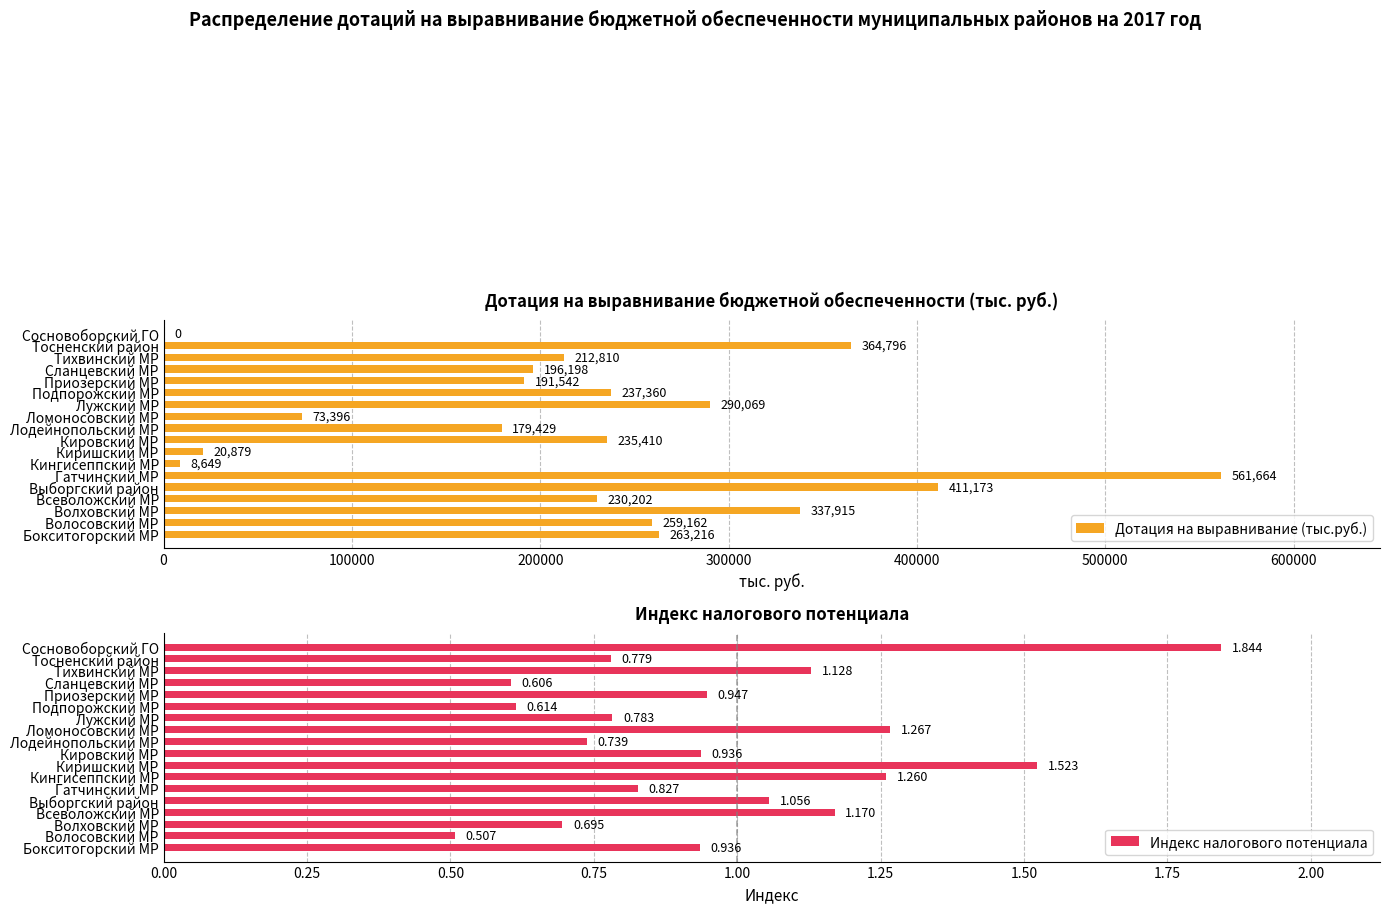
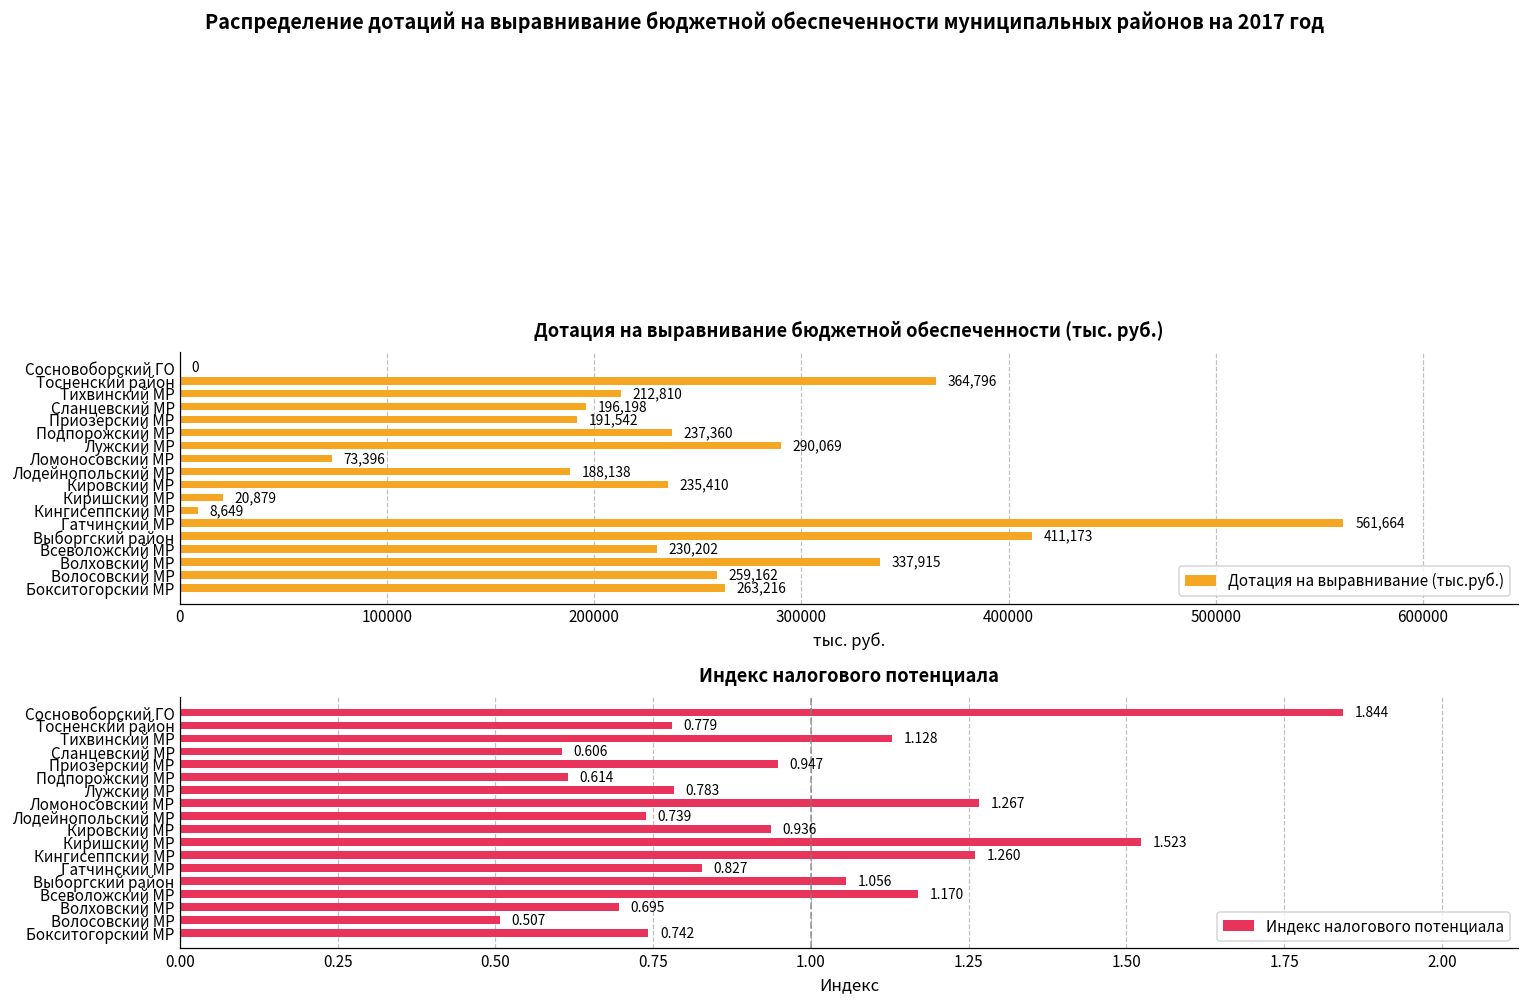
  {
    "Дотация на выравнивание бюджетной обеспеченности (тыс. руб.)": {
-     "Лодейнопольский МР": "179,429",
+     "Лодейнопольский МР": "188,138",
      "Кингисеппский МР": "8,649",
      "Бокситогорский МР": "263,216"
    },
    "Индекс налогового потенциала": {
      "Лодейнопольский МР": "0.739",
      "Кингисеппский МР": "1.260",
-     "Бокситогорский МР": "0.936"
+     "Бокситогорский МР": "0.742"
    }
  }
